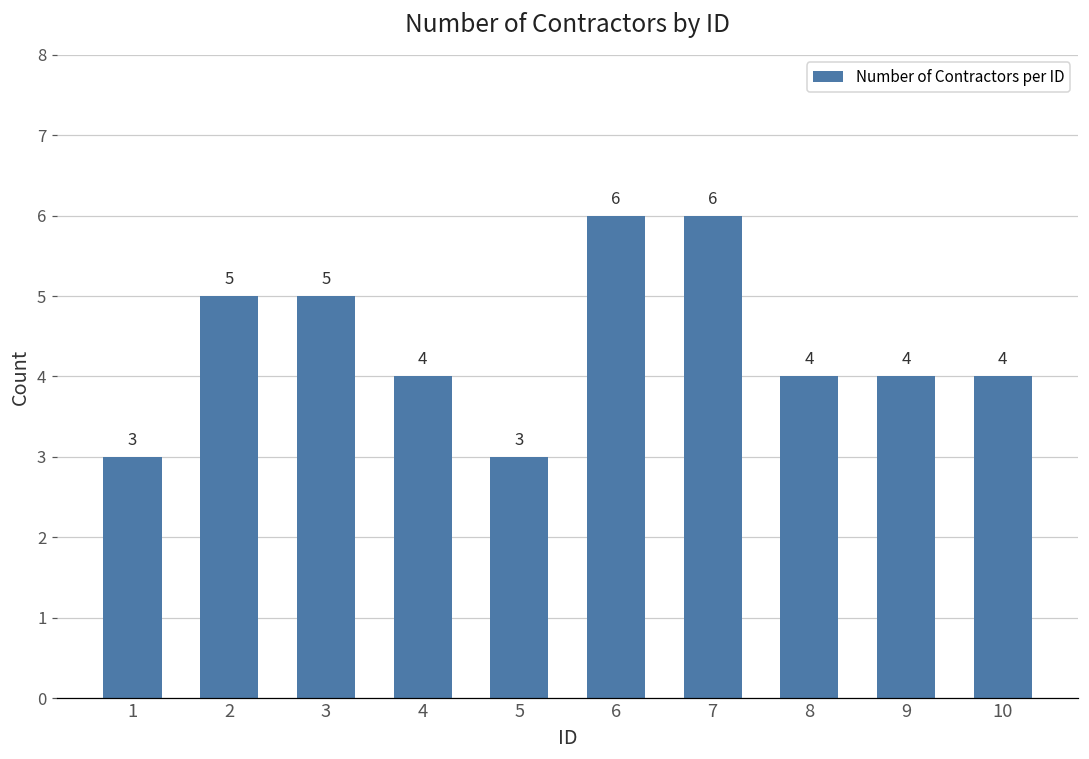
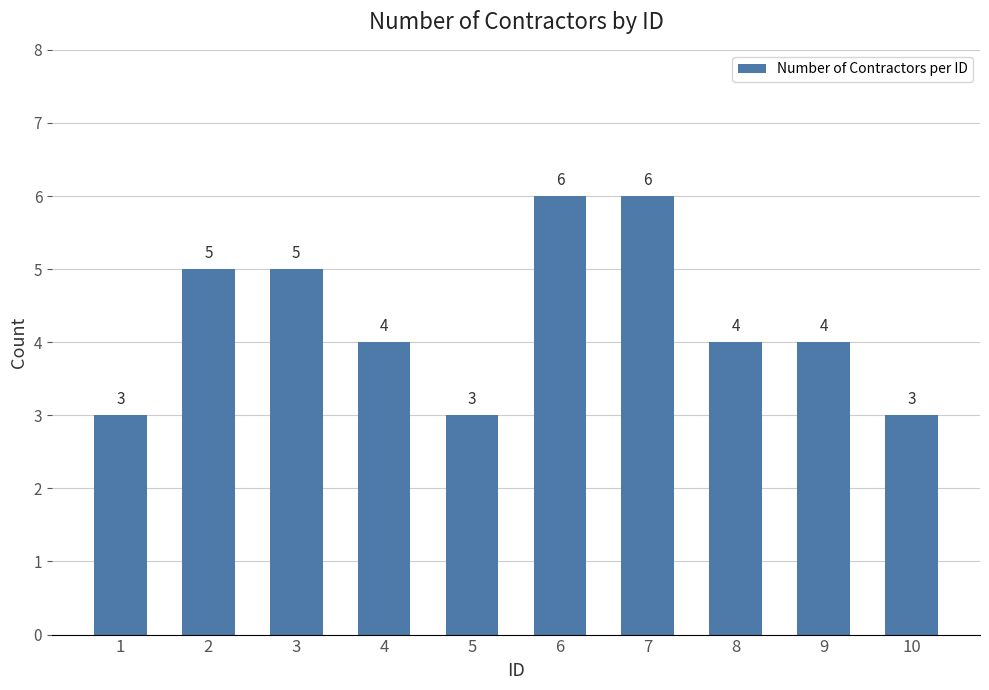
  {
    "1": 3,
    "2": 5,
    "3": 5,
    "4": 4,
    "5": 3,
    "6": 6,
    "7": 6,
    "8": 4,
    "9": 4,
-   "10": 4
+   "10": 3
  }
